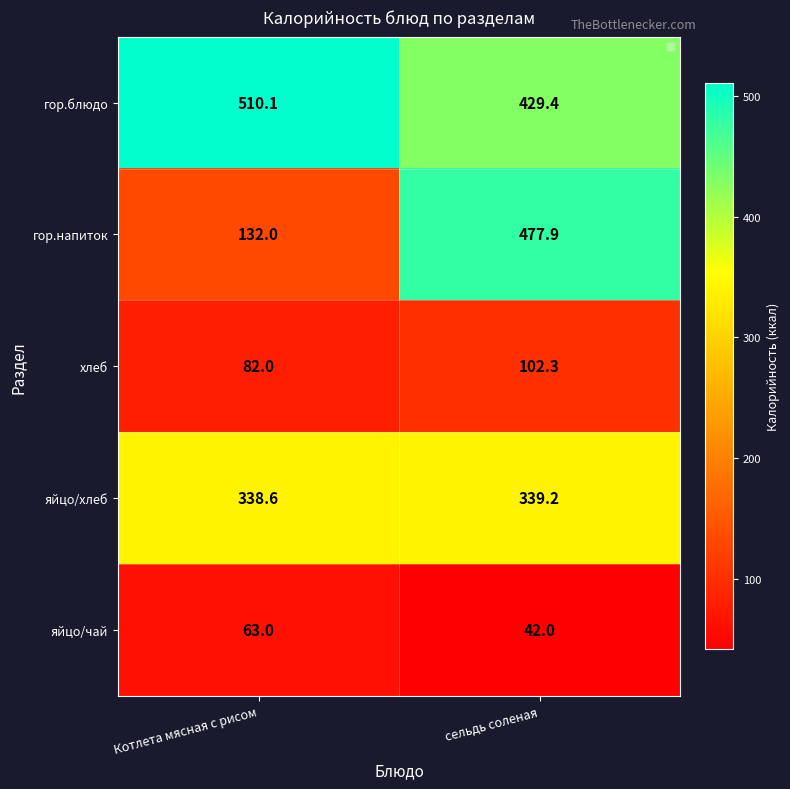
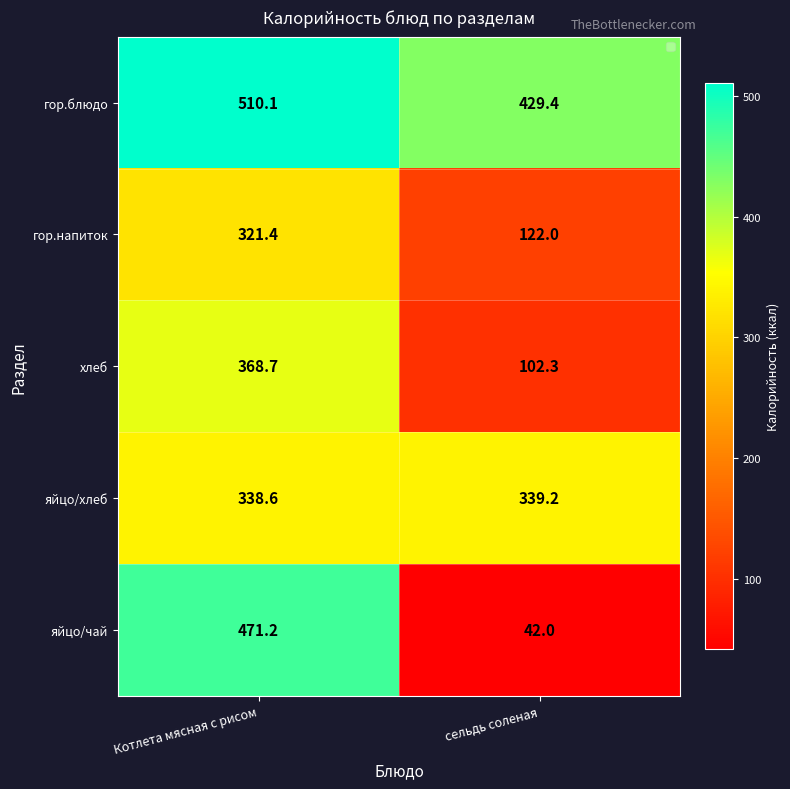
  {
    "гор.блюдо": {
      "Котлета мясная с рисом": 510.1,
      "сельдь соленая": 429.4
    },
    "гор.напиток": {
-     "Котлета мясная с рисом": 132.0,
-     "сельдь соленая": 477.9
+     "Котлета мясная с рисом": 321.4,
+     "сельдь соленая": 122.0
    },
    "хлеб": {
-     "Котлета мясная с рисом": 82.0,
+     "Котлета мясная с рисом": 368.7,
      "сельдь соленая": 102.3
    },
    "яйцо/хлеб": {
      "Котлета мясная с рисом": 338.6,
      "сельдь соленая": 339.2
    },
    "яйцо/чай": {
-     "Котлета мясная с рисом": 63.0,
+     "Котлета мясная с рисом": 471.2,
      "сельдь соленая": 42.0
    }
  }
